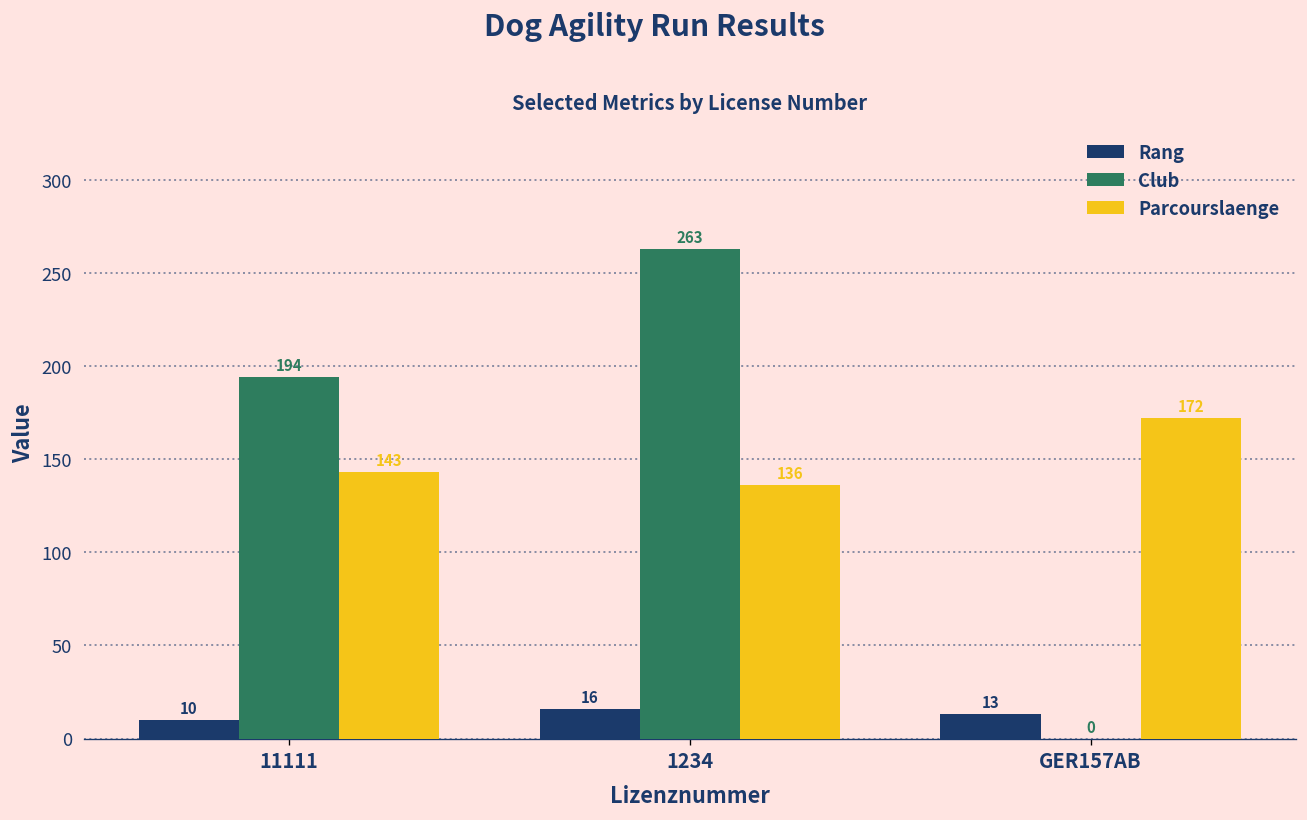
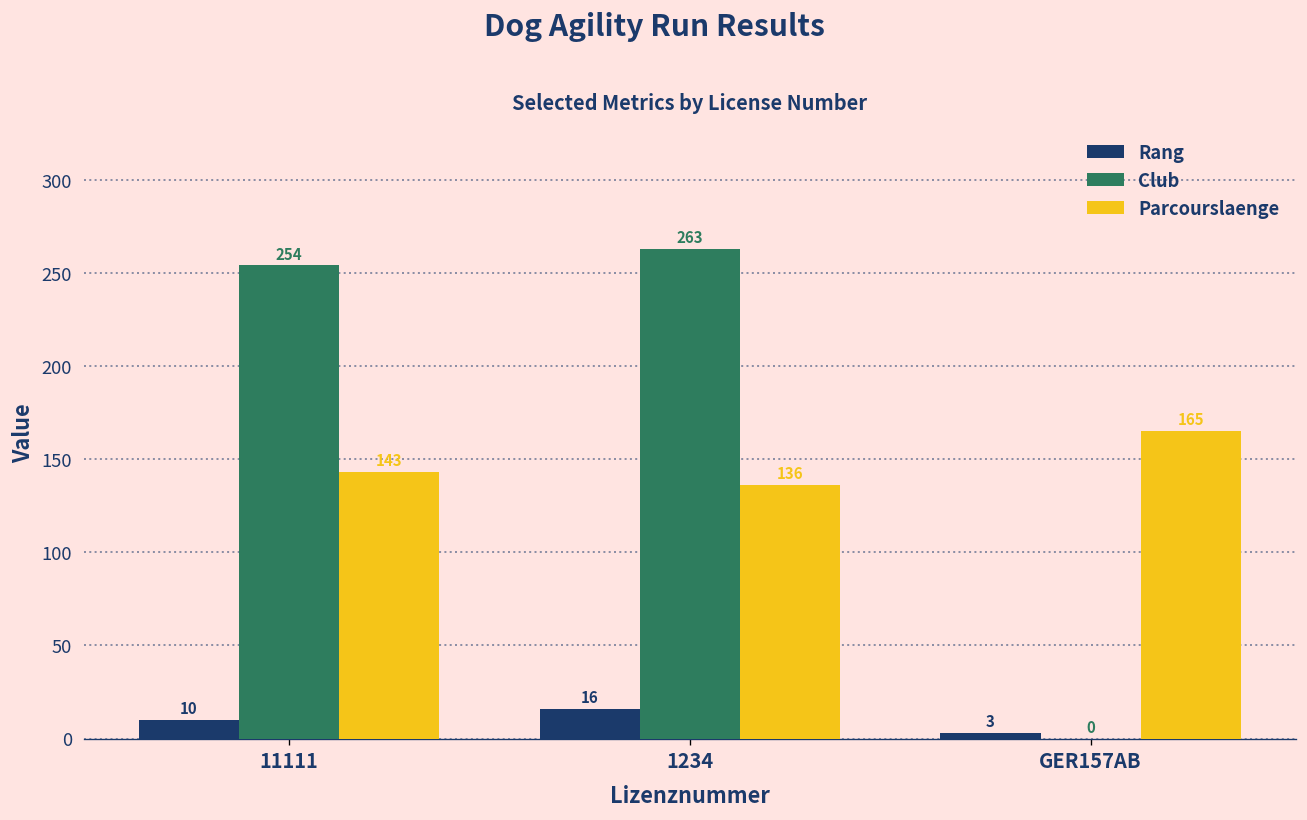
  {
    "Rang": {
      "11111": 10,
      "1234": 16,
-     "GER157AB": 13
+     "GER157AB": 3
    },
    "Club": {
-     "11111": 194,
+     "11111": 254,
      "1234": 263,
      "GER157AB": 0
    },
    "Parcourslaenge": {
      "11111": 143,
      "1234": 136,
-     "GER157AB": 172
+     "GER157AB": 165
    }
  }
